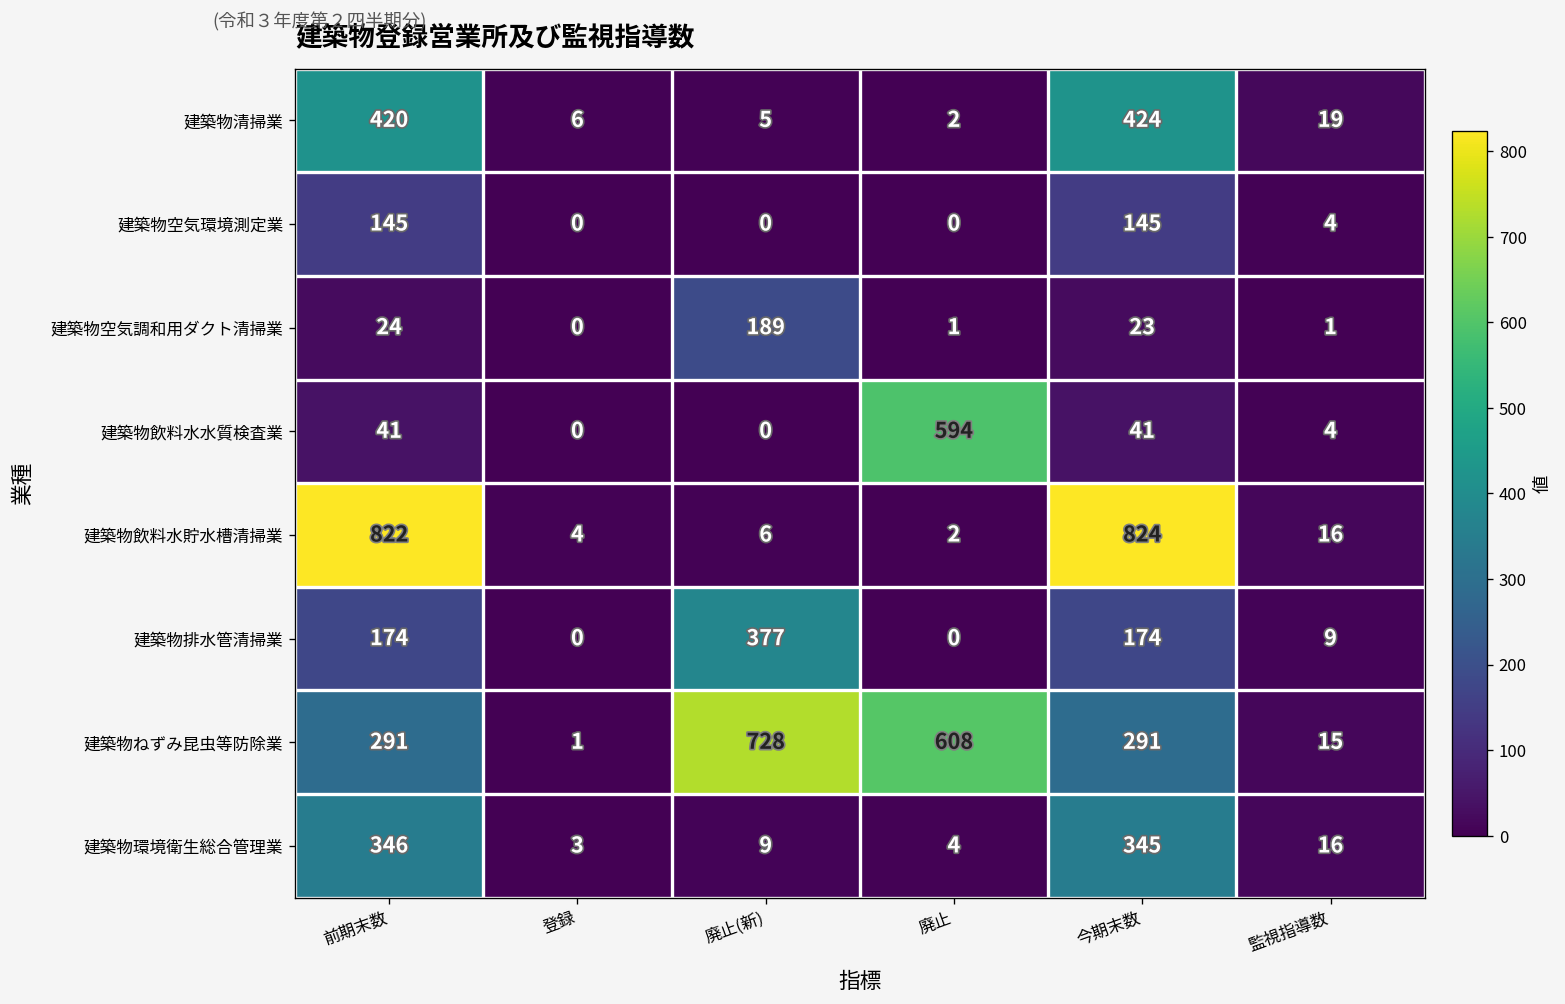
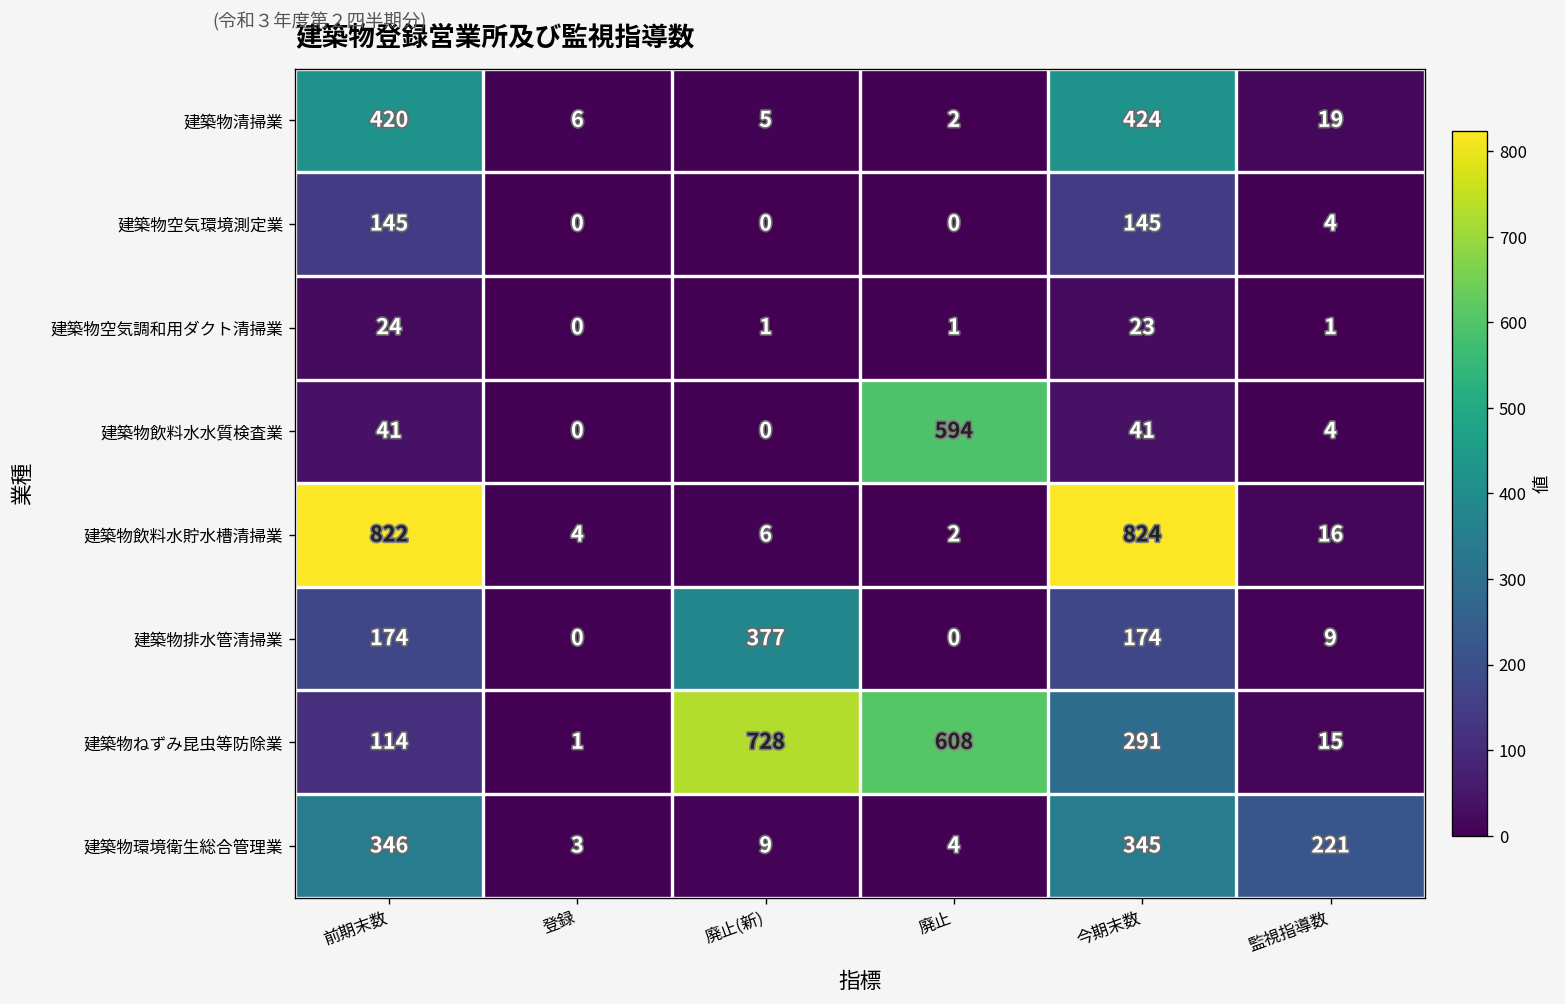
  {
    "建築物清掃業": {
      "前期末数": 420,
      "登録": 6,
      "廃止(新)": 5,
      "廃止": 2,
      "今期末数": 424,
      "監視指導数": 19
    },
    "建築物空気環境測定業": {
      "前期末数": 145,
      "登録": 0,
      "廃止(新)": 0,
      "廃止": 0,
      "今期末数": 145,
      "監視指導数": 4
    },
    "建築物空気調和用ダクト清掃業": {
      "前期末数": 24,
      "登録": 0,
-     "廃止(新)": 189,
+     "廃止(新)": 1,
      "廃止": 1,
      "今期末数": 23,
      "監視指導数": 1
    },
    "建築物飲料水水質検査業": {
      "前期末数": 41,
      "登録": 0,
      "廃止(新)": 0,
      "廃止": 594,
      "今期末数": 41,
      "監視指導数": 4
    },
    "建築物飲料水貯水槽清掃業": {
      "前期末数": 822,
      "登録": 4,
      "廃止(新)": 6,
      "廃止": 2,
      "今期末数": 824,
      "監視指導数": 16
    },
    "建築物排水管清掃業": {
      "前期末数": 174,
      "登録": 0,
      "廃止(新)": 377,
      "廃止": 0,
      "今期末数": 174,
      "監視指導数": 9
    },
    "建築物ねずみ昆虫等防除業": {
-     "前期末数": 291,
+     "前期末数": 114,
      "登録": 1,
      "廃止(新)": 728,
      "廃止": 608,
      "今期末数": 291,
      "監視指導数": 15
    },
    "建築物環境衛生総合管理業": {
      "前期末数": 346,
      "登録": 3,
      "廃止(新)": 9,
      "廃止": 4,
      "今期末数": 345,
-     "監視指導数": 16
+     "監視指導数": 221
    }
  }
